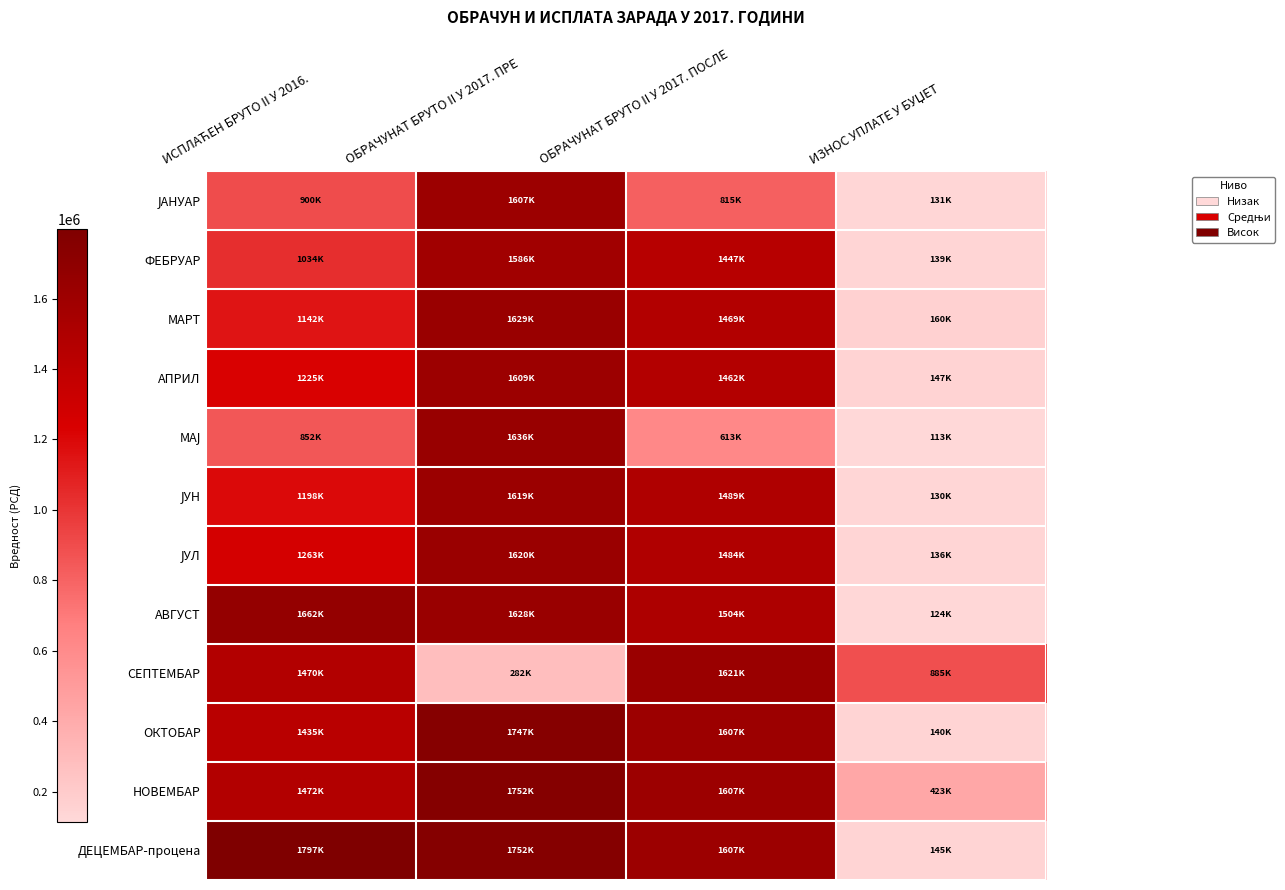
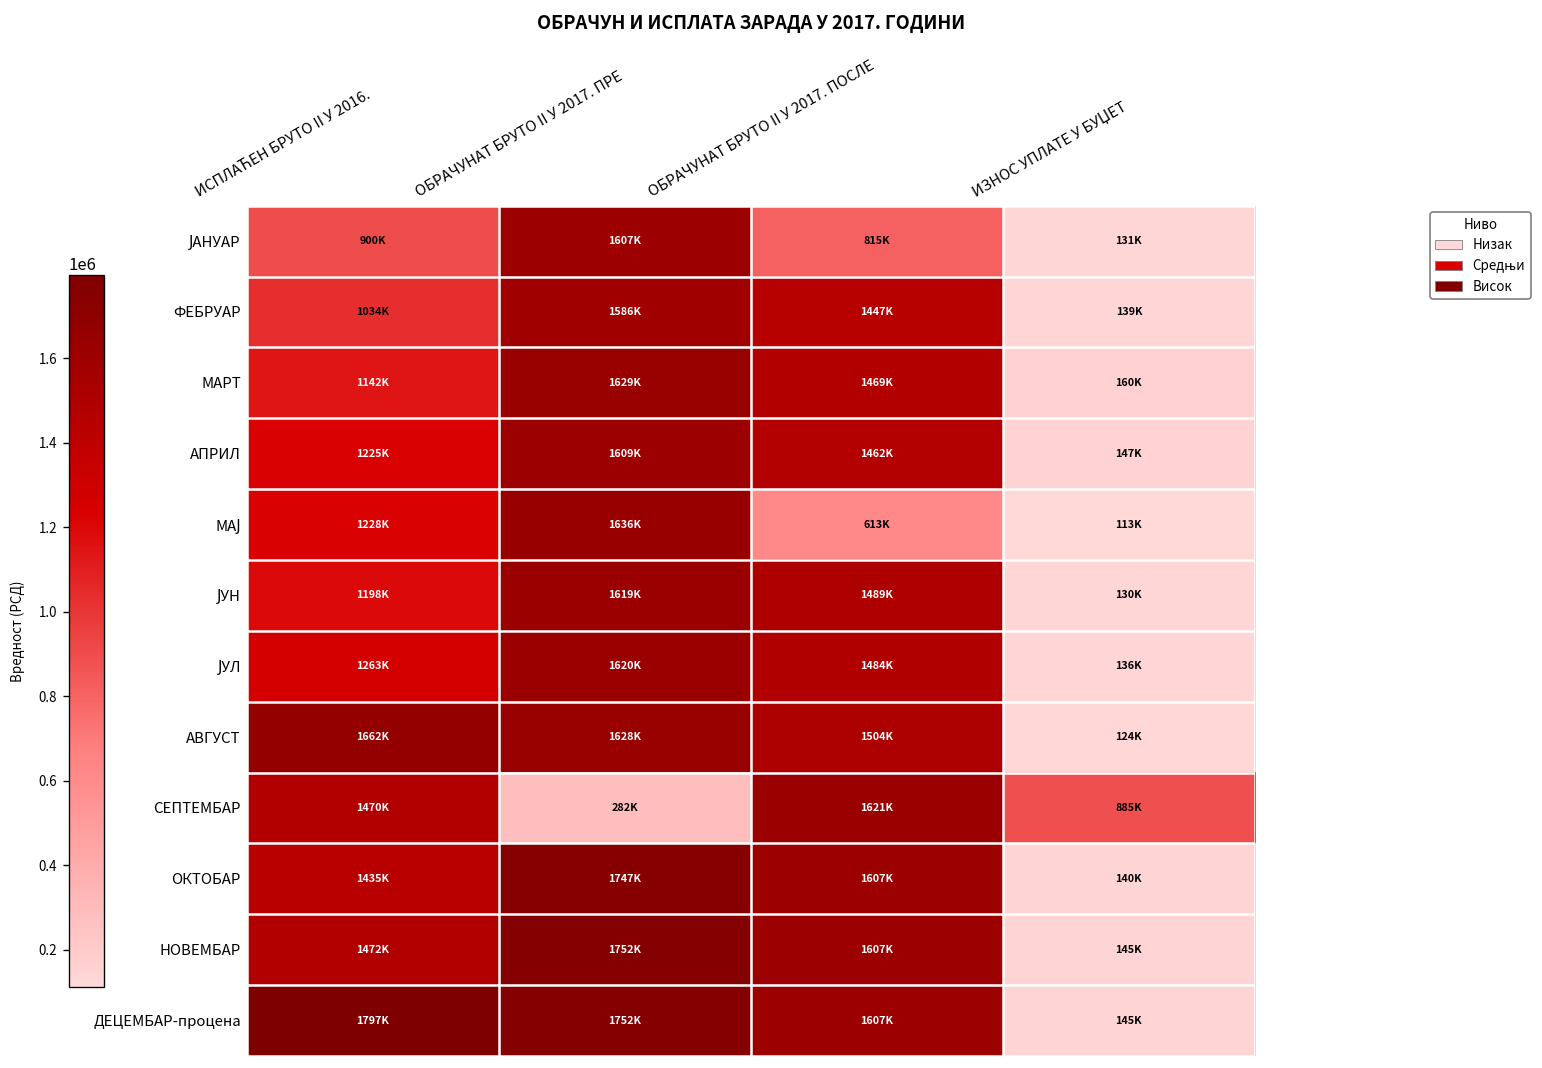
  {
    "ЈАНУАР": {
      "ИСПЛАЋЕН БРУТО II У 2016.": "900K",
      "ОБРАЧУНАТ БРУТО II У 2017. ПРЕ": "1607K",
      "ОБРАЧУНАТ БРУТО II У 2017. ПОСЛЕ": "815K",
      "ИЗНОС УПЛАТЕ У БУЏЕТ": "131K"
    },
    "ФЕБРУАР": {
      "ИСПЛАЋЕН БРУТО II У 2016.": "1034K",
      "ОБРАЧУНАТ БРУТО II У 2017. ПРЕ": "1586K",
      "ОБРАЧУНАТ БРУТО II У 2017. ПОСЛЕ": "1447K",
      "ИЗНОС УПЛАТЕ У БУЏЕТ": "139K"
    },
    "МАРТ": {
      "ИСПЛАЋЕН БРУТО II У 2016.": "1142K",
      "ОБРАЧУНАТ БРУТО II У 2017. ПРЕ": "1629K",
      "ОБРАЧУНАТ БРУТО II У 2017. ПОСЛЕ": "1469K",
      "ИЗНОС УПЛАТЕ У БУЏЕТ": "160K"
    },
    "АПРИЛ": {
      "ИСПЛАЋЕН БРУТО II У 2016.": "1225K",
      "ОБРАЧУНАТ БРУТО II У 2017. ПРЕ": "1609K",
      "ОБРАЧУНАТ БРУТО II У 2017. ПОСЛЕ": "1462K",
      "ИЗНОС УПЛАТЕ У БУЏЕТ": "147K"
    },
    "МАЈ": {
-     "ИСПЛАЋЕН БРУТО II У 2016.": "852K",
+     "ИСПЛАЋЕН БРУТО II У 2016.": "1228K",
      "ОБРАЧУНАТ БРУТО II У 2017. ПРЕ": "1636K",
      "ОБРАЧУНАТ БРУТО II У 2017. ПОСЛЕ": "613K",
      "ИЗНОС УПЛАТЕ У БУЏЕТ": "113K"
    },
    "ЈУН": {
      "ИСПЛАЋЕН БРУТО II У 2016.": "1198K",
      "ОБРАЧУНАТ БРУТО II У 2017. ПРЕ": "1619K",
      "ОБРАЧУНАТ БРУТО II У 2017. ПОСЛЕ": "1489K",
      "ИЗНОС УПЛАТЕ У БУЏЕТ": "130K"
    },
    "ЈУЛ": {
      "ИСПЛАЋЕН БРУТО II У 2016.": "1263K",
      "ОБРАЧУНАТ БРУТО II У 2017. ПРЕ": "1620K",
      "ОБРАЧУНАТ БРУТО II У 2017. ПОСЛЕ": "1484K",
      "ИЗНОС УПЛАТЕ У БУЏЕТ": "136K"
    },
    "АВГУСТ": {
      "ИСПЛАЋЕН БРУТО II У 2016.": "1662K",
      "ОБРАЧУНАТ БРУТО II У 2017. ПРЕ": "1628K",
      "ОБРАЧУНАТ БРУТО II У 2017. ПОСЛЕ": "1504K",
      "ИЗНОС УПЛАТЕ У БУЏЕТ": "124K"
    },
    "СЕПТЕМБАР": {
      "ИСПЛАЋЕН БРУТО II У 2016.": "1470K",
      "ОБРАЧУНАТ БРУТО II У 2017. ПРЕ": "282K",
      "ОБРАЧУНАТ БРУТО II У 2017. ПОСЛЕ": "1621K",
      "ИЗНОС УПЛАТЕ У БУЏЕТ": "885K"
    },
    "ОКТОБАР": {
      "ИСПЛАЋЕН БРУТО II У 2016.": "1435K",
      "ОБРАЧУНАТ БРУТО II У 2017. ПРЕ": "1747K",
      "ОБРАЧУНАТ БРУТО II У 2017. ПОСЛЕ": "1607K",
      "ИЗНОС УПЛАТЕ У БУЏЕТ": "140K"
    },
    "НОВЕМБАР": {
      "ИСПЛАЋЕН БРУТО II У 2016.": "1472K",
      "ОБРАЧУНАТ БРУТО II У 2017. ПРЕ": "1752K",
      "ОБРАЧУНАТ БРУТО II У 2017. ПОСЛЕ": "1607K",
-     "ИЗНОС УПЛАТЕ У БУЏЕТ": "423K"
+     "ИЗНОС УПЛАТЕ У БУЏЕТ": "145K"
    },
    "ДЕЦЕМБАР-процена": {
      "ИСПЛАЋЕН БРУТО II У 2016.": "1797K",
      "ОБРАЧУНАТ БРУТО II У 2017. ПРЕ": "1752K",
      "ОБРАЧУНАТ БРУТО II У 2017. ПОСЛЕ": "1607K",
      "ИЗНОС УПЛАТЕ У БУЏЕТ": "145K"
    }
  }
